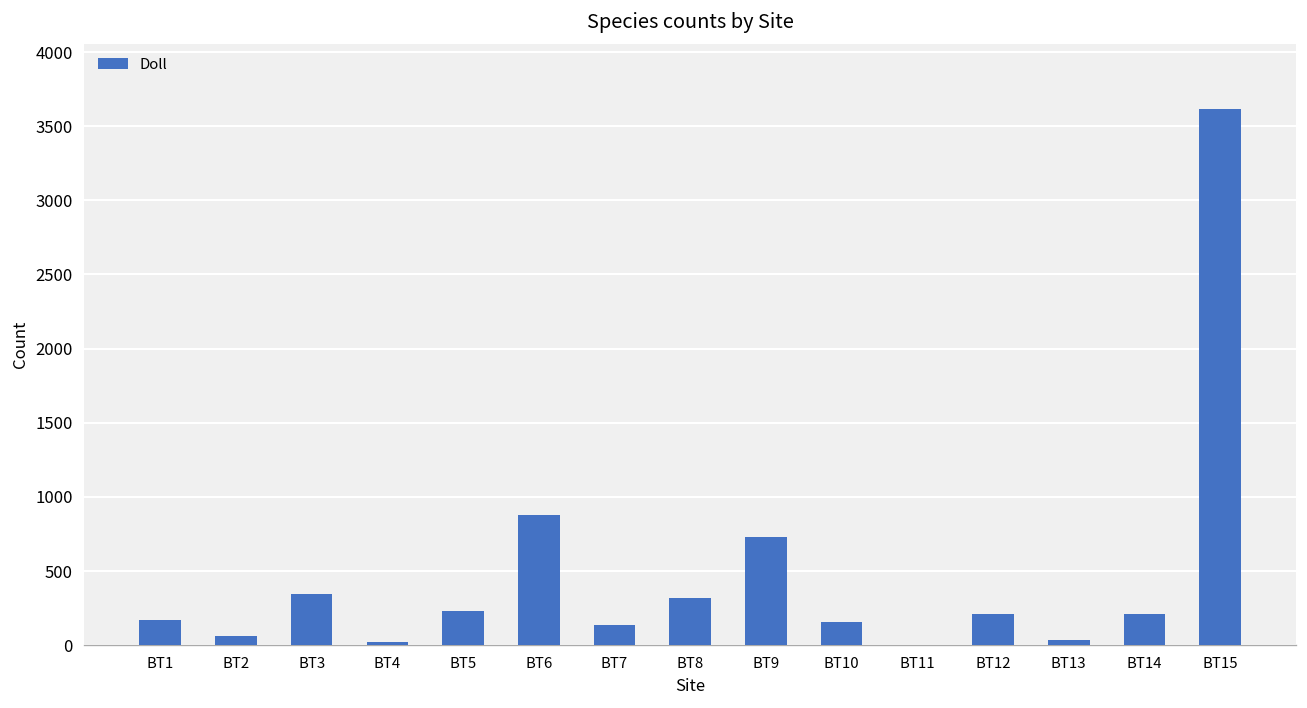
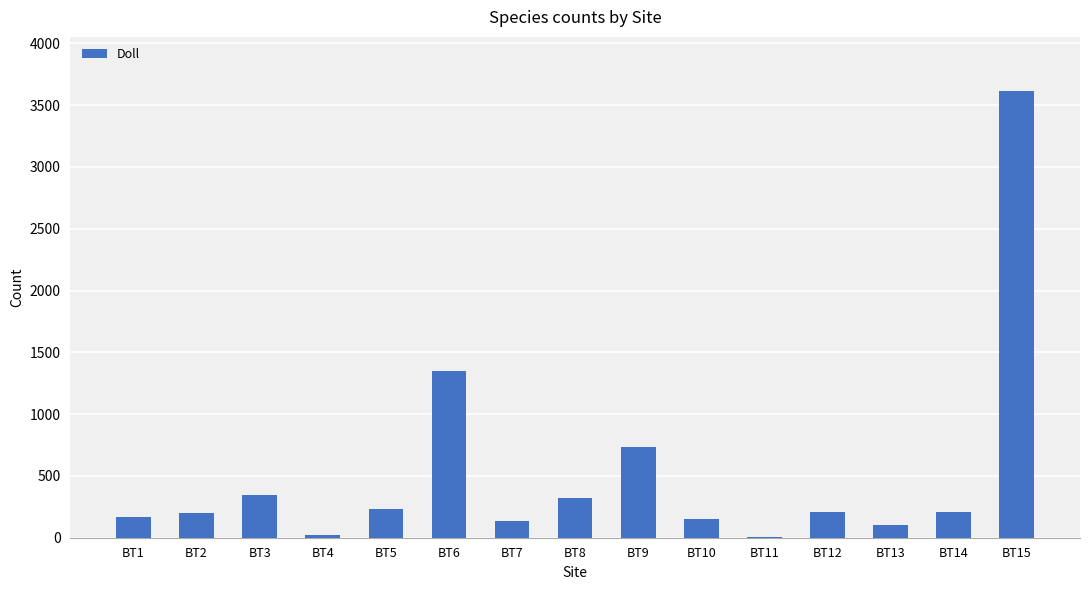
  {
    "BT1": 170,
-   "BT2": 60,
+   "BT2": 200,
    "BT3": 350,
    "BT4": 20,
    "BT5": 230,
-   "BT6": 880,
+   "BT6": 1350,
    "BT7": 140,
    "BT8": 320,
    "BT9": 730,
    "BT10": 160,
    "BT12": 210,
-   "BT13": 40,
+   "BT13": 100,
    "BT14": 210,
    "BT15": 3620
  }
